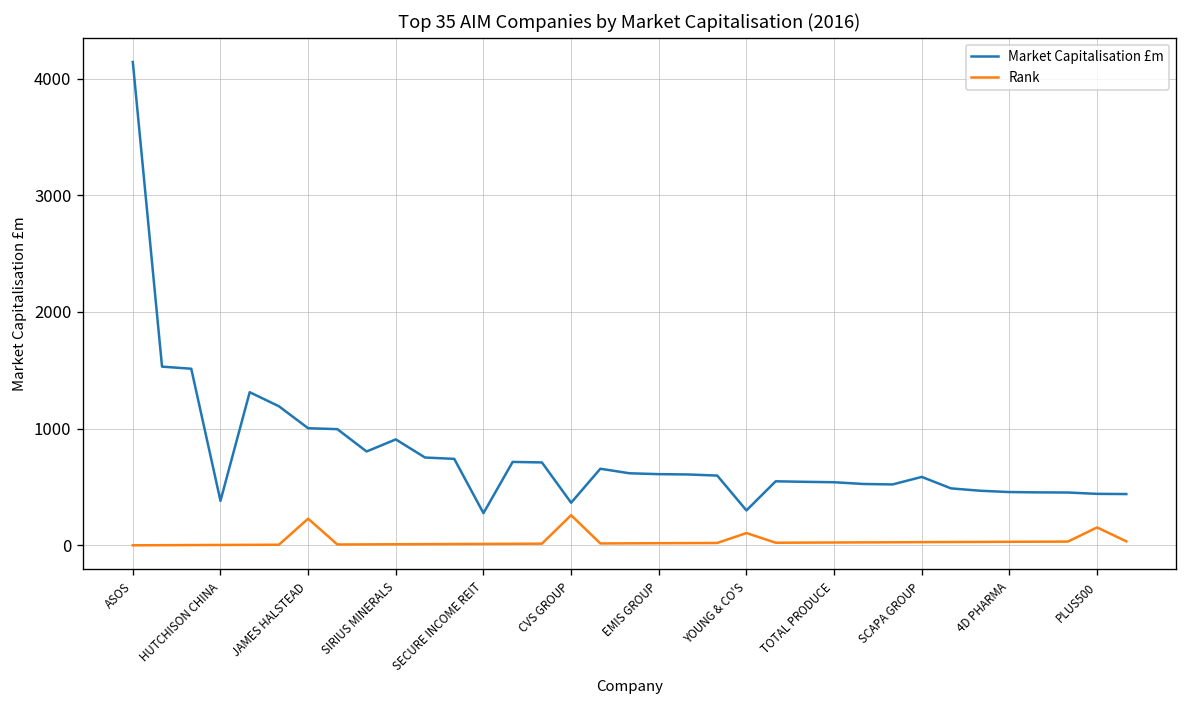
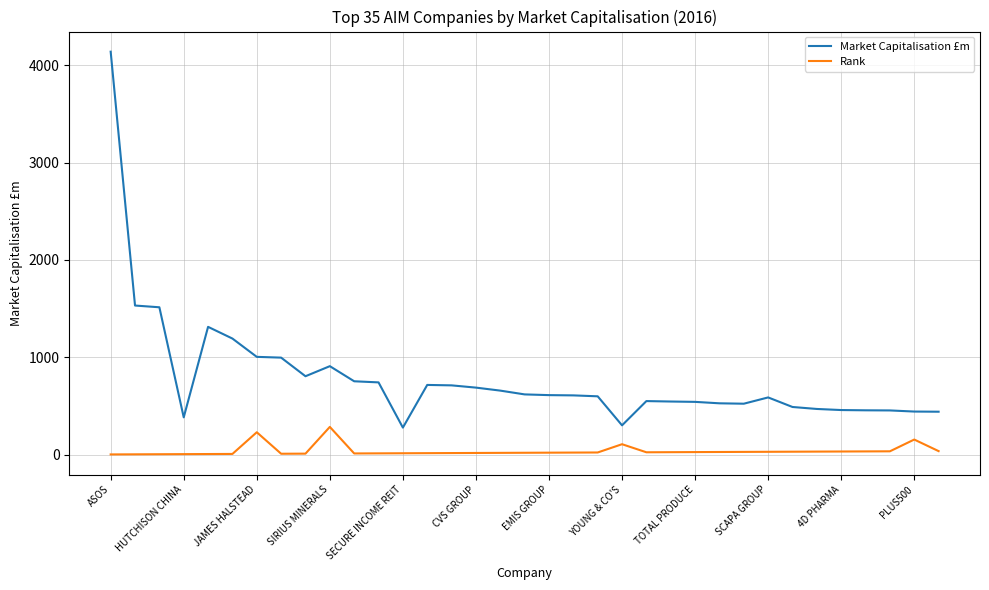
  {
    "Market Capitalisation £m": {
      "ASOS": 4100,
      "HUTCHISON CHINA": 400,
      "JAMES HALSTEAD": 1000,
      "SIRIUS MINERALS": 900,
      "SECURE INCOME REIT": 300,
-     "CVS GROUP": 400,
+     "CVS GROUP": 700,
      "EMIS GROUP": 600,
      "YOUNG & CO'S": 300,
      "TOTAL PRODUCE": 500,
      "SCAPA GROUP": 600,
      "4D PHARMA": 500,
      "PLUS500": 400
    },
    "Rank": {
      "ASOS": 0,
      "HUTCHISON CHINA": 0,
      "JAMES HALSTEAD": 200,
-     "SIRIUS MINERALS": 0,
+     "SIRIUS MINERALS": 300,
      "SECURE INCOME REIT": 0,
-     "CVS GROUP": 300,
+     "CVS GROUP": 0,
      "EMIS GROUP": 0,
      "YOUNG & CO'S": 100,
      "TOTAL PRODUCE": 0,
      "SCAPA GROUP": 0,
      "4D PHARMA": 0,
      "PLUS500": 200
    }
  }
